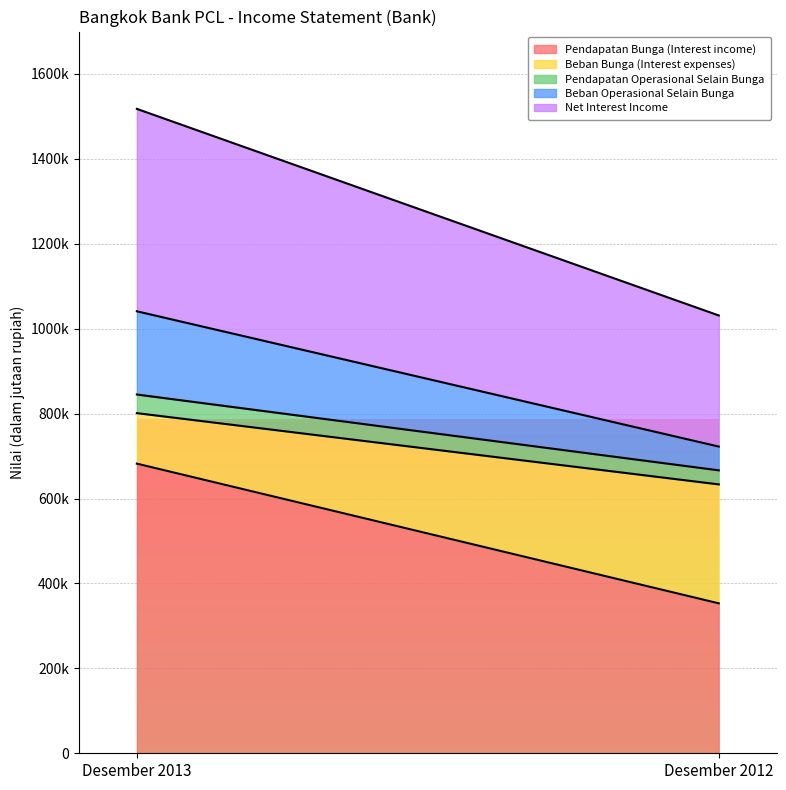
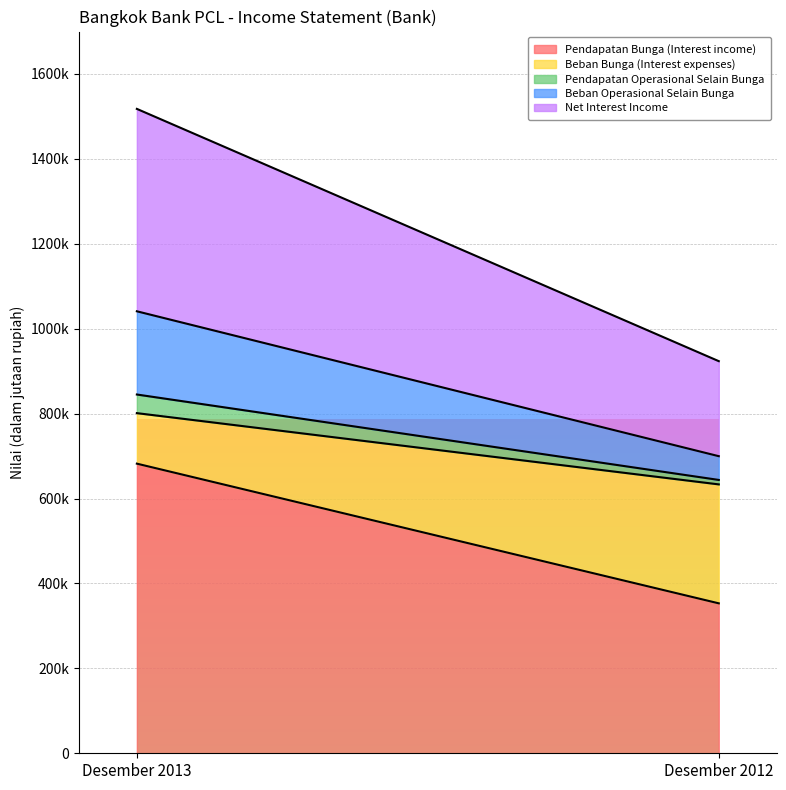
  {
    "Pendapatan Bunga (Interest income)": {
      "Desember 2013": 680000,
      "Desember 2012": 350000
    },
    "Beban Bunga (Interest expenses)": {
      "Desember 2013": 120000,
      "Desember 2012": 280000
    },
    "Pendapatan Operasional Selain Bunga": {
      "Desember 2013": 40000,
-     "Desember 2012": 30000
+     "Desember 2012": 10000
    },
    "Beban Operasional Selain Bunga": {
      "Desember 2013": 200000,
      "Desember 2012": 60000
    },
    "Net Interest Income": {
      "Desember 2013": 480000,
-     "Desember 2012": 310000
+     "Desember 2012": 220000
    }
  }
